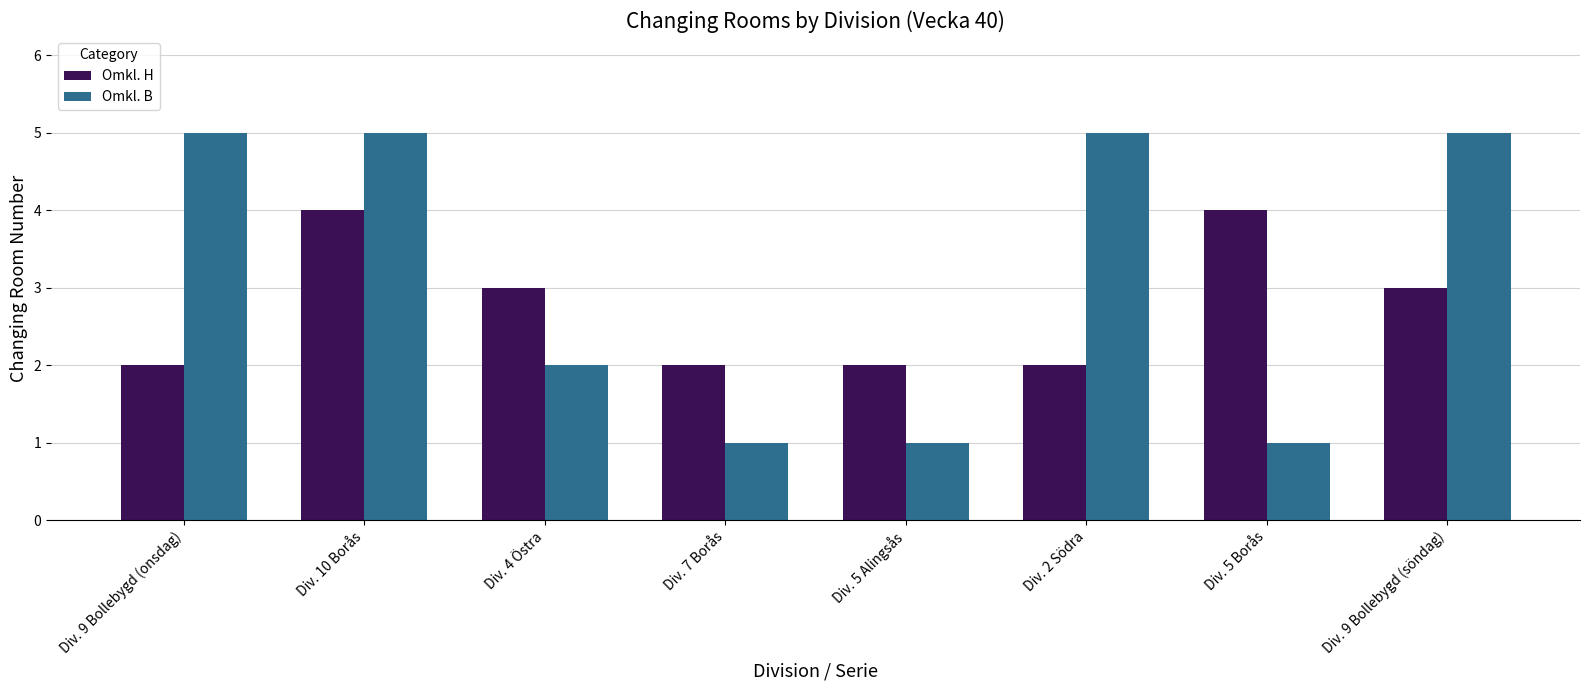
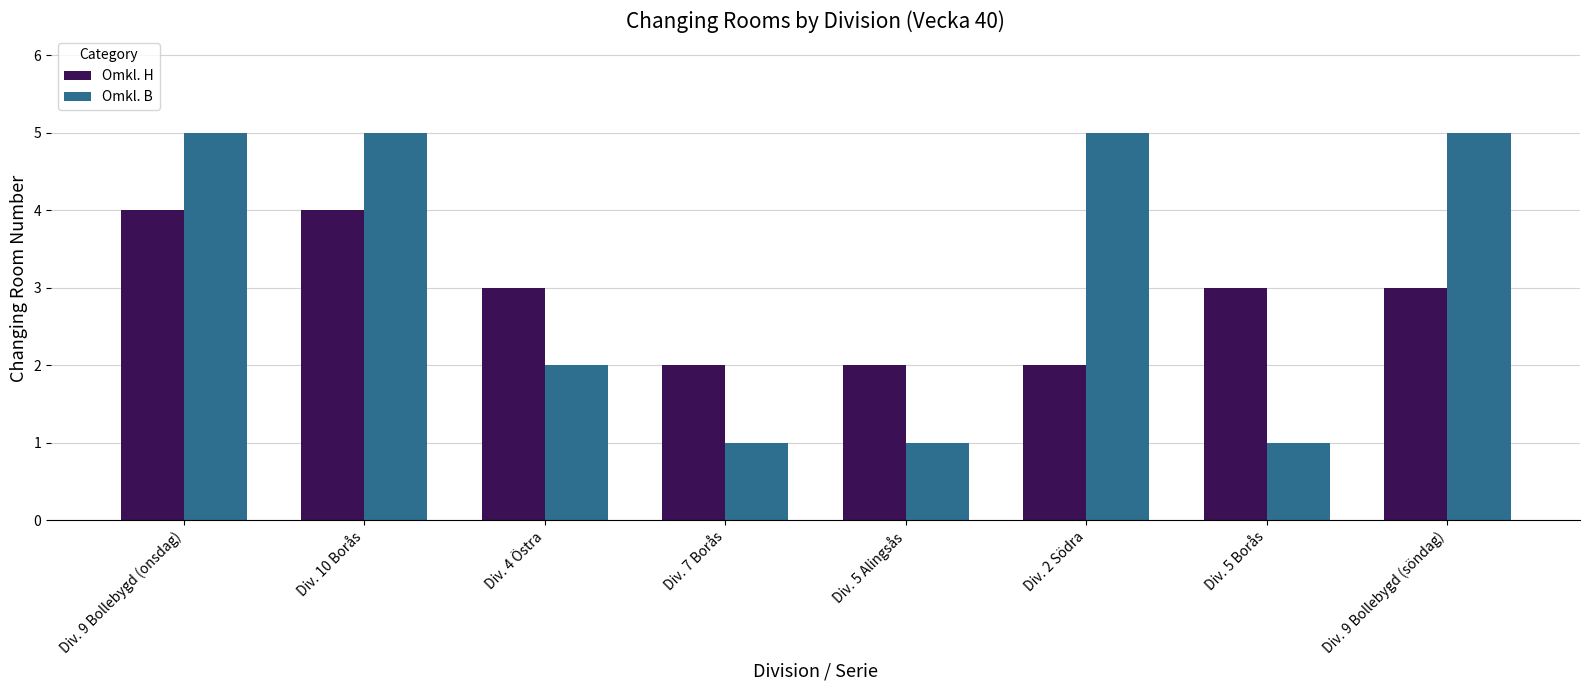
  {
    "Omkl. H": {
-     "Div. 9 Bollebygd (onsdag)": 2,
+     "Div. 9 Bollebygd (onsdag)": 4,
      "Div. 10 Borås": 4,
      "Div. 4 Östra": 3,
      "Div. 7 Borås": 2,
      "Div. 5 Alingsås": 2,
      "Div. 2 Södra": 2,
-     "Div. 5 Borås": 4,
+     "Div. 5 Borås": 3,
      "Div. 9 Bollebygd (söndag)": 3
    },
    "Omkl. B": {
      "Div. 9 Bollebygd (onsdag)": 5,
      "Div. 10 Borås": 5,
      "Div. 4 Östra": 2,
      "Div. 7 Borås": 1,
      "Div. 5 Alingsås": 1,
      "Div. 2 Södra": 5,
      "Div. 5 Borås": 1,
      "Div. 9 Bollebygd (söndag)": 5
    }
  }
